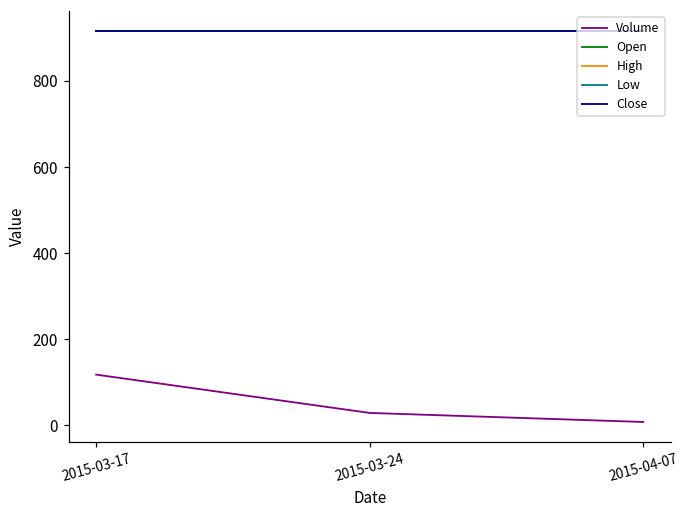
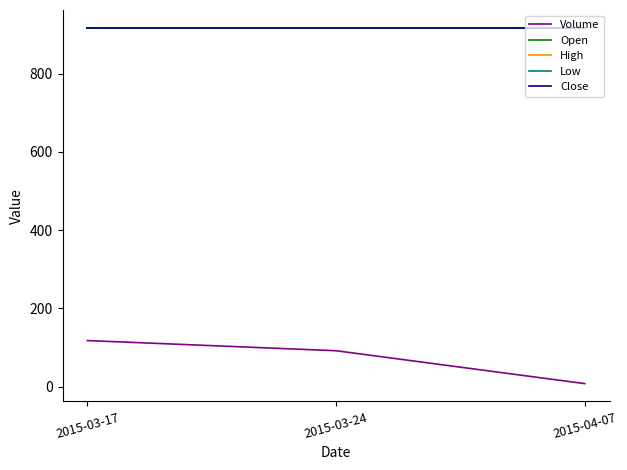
  {
    "Volume": {
      "2015-03-17": 120,
-     "2015-03-24": 30,
+     "2015-03-24": 90,
      "2015-04-07": 10
    },
    "Close": {
      "2015-03-17": 920,
      "2015-03-24": 920
    }
  }
